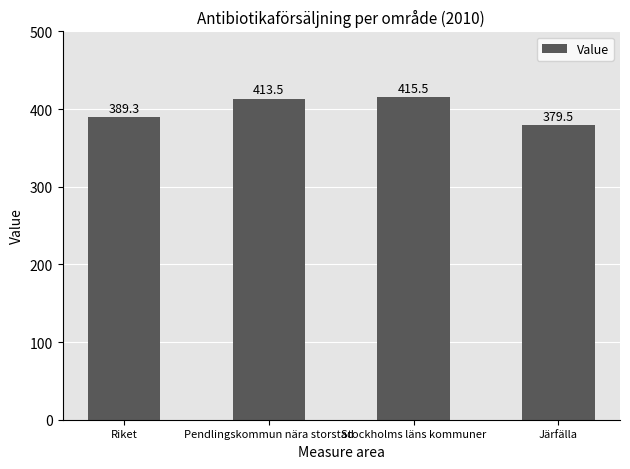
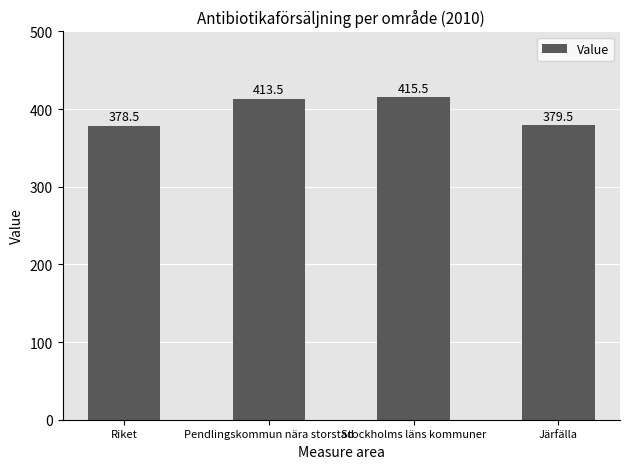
  {
-   "Riket": 389.3,
+   "Riket": 378.5,
    "Pendlingskommun nära storstad": 413.5,
    "Stockholms läns kommuner": 415.5,
    "Järfälla": 379.5
  }
